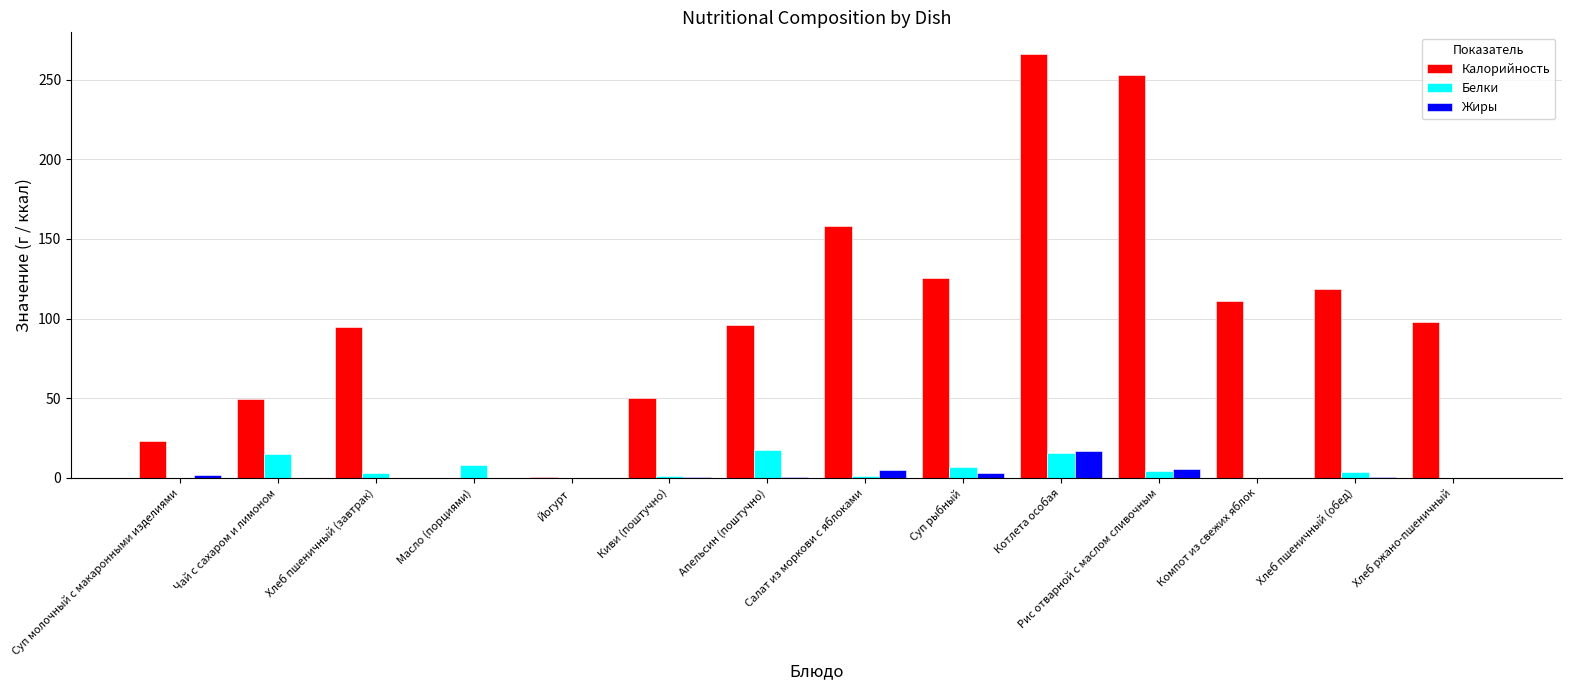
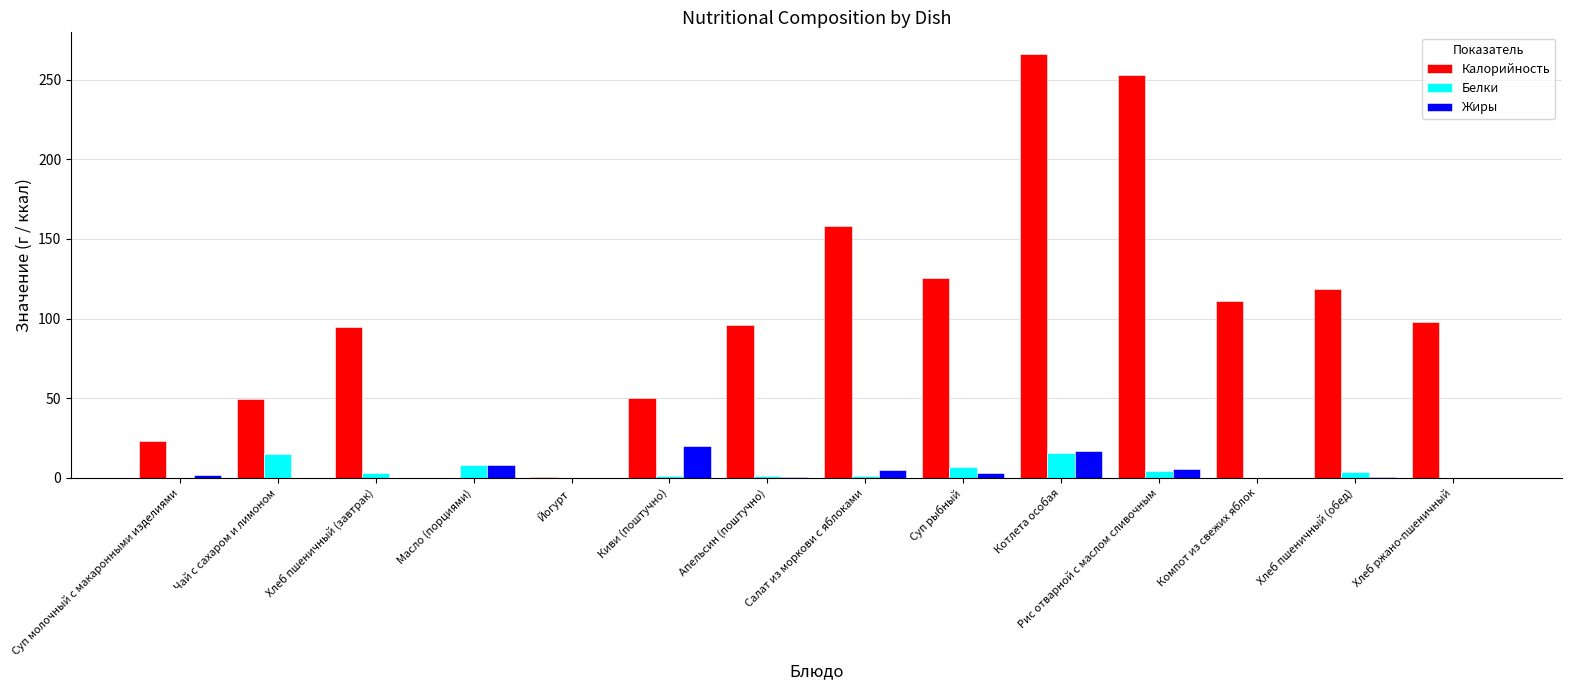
  {
    "Калорийность": {
      "Суп молочный с макаронными изделиями": 23,
      "Чай с сахаром и лимоном": 50,
      "Хлеб пшеничный (завтрак)": 95,
      "Киви (поштучно)": 50,
      "Апельсин (поштучно)": 96,
      "Салат из моркови с яблоками": 158,
      "Суп рыбный": 126,
      "Котлета особая": 266,
      "Рис отварной с маслом сливочным": 253,
      "Компот из свежих яблок": 111,
      "Хлеб пшеничный (обед)": 118,
      "Хлеб ржано-пшеничный": 98
    },
    "Белки": {
      "Чай с сахаром и лимоном": 15,
      "Хлеб пшеничный (завтрак)": 3,
      "Масло (порциями)": 8,
      "Йогурт": 0,
-     "Апельсин (поштучно)": 18,
+     "Апельсин (поштучно)": 2,
      "Суп рыбный": 7,
      "Котлета особая": 16,
      "Рис отварной с маслом сливочным": 4,
      "Хлеб пшеничный (обед)": 4,
      "Хлеб ржано-пшеничный": 0
    },
    "Жиры": {
      "Суп молочный с макаронными изделиями": 2,
      "Чай с сахаром и лимоном": 0,
-     "Масло (порциями)": 0,
+     "Масло (порциями)": 8,
      "Йогурт": 0,
-     "Киви (поштучно)": 1,
+     "Киви (поштучно)": 20,
      "Салат из моркови с яблоками": 5,
      "Суп рыбный": 3,
      "Котлета особая": 17,
      "Рис отварной с маслом сливочным": 6,
      "Хлеб ржано-пшеничный": 0
    }
  }
